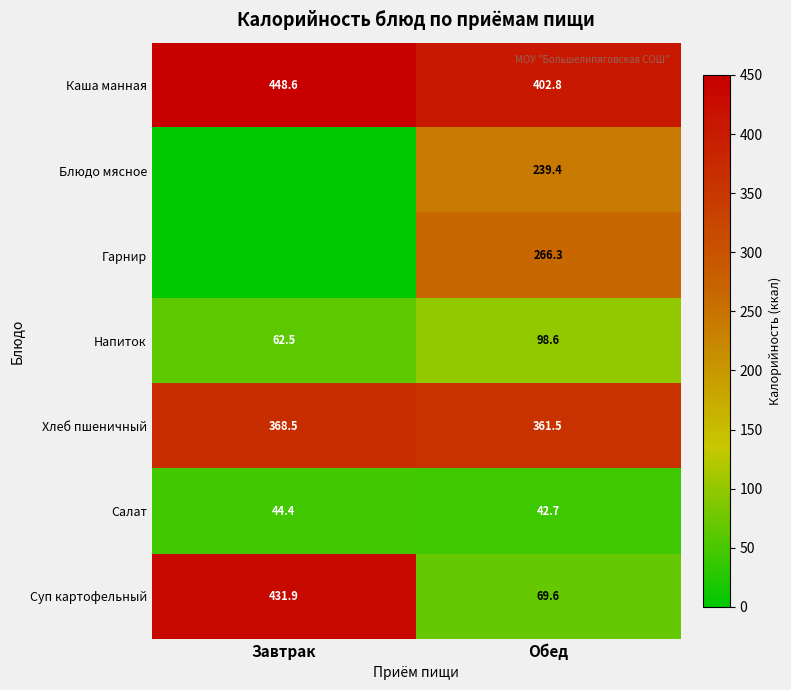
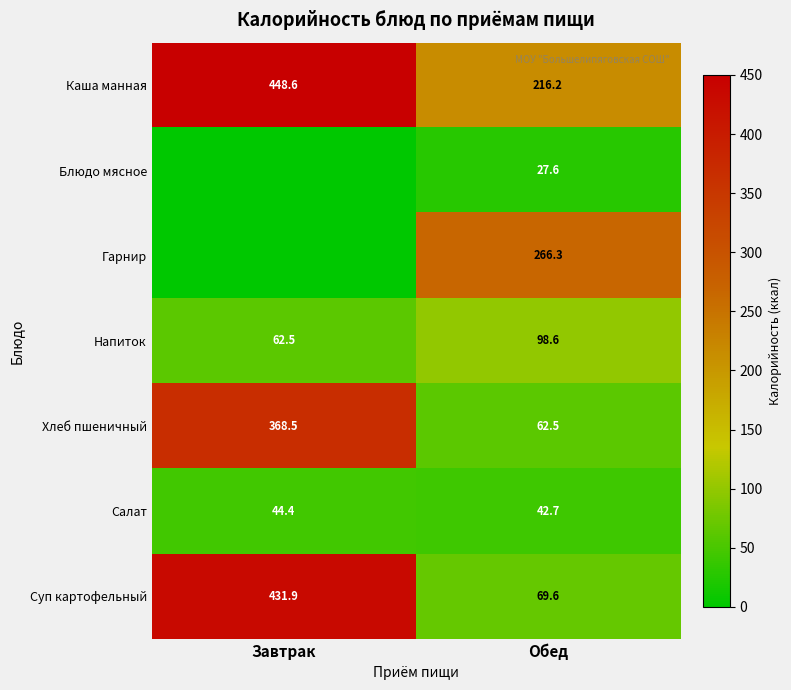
  {
    "Каша манная": {
      "Завтрак": 448.6,
-     "Обед": 402.8
+     "Обед": 216.2
    },
    "Блюдо мясное": {
-     "Обед": 239.4
+     "Обед": 27.6
    },
    "Гарнир": {
      "Обед": 266.3
    },
    "Напиток": {
      "Завтрак": 62.5,
      "Обед": 98.6
    },
    "Хлеб пшеничный": {
      "Завтрак": 368.5,
-     "Обед": 361.5
+     "Обед": 62.5
    },
    "Салат": {
      "Завтрак": 44.4,
      "Обед": 42.7
    },
    "Суп картофельный": {
      "Завтрак": 431.9,
      "Обед": 69.6
    }
  }
